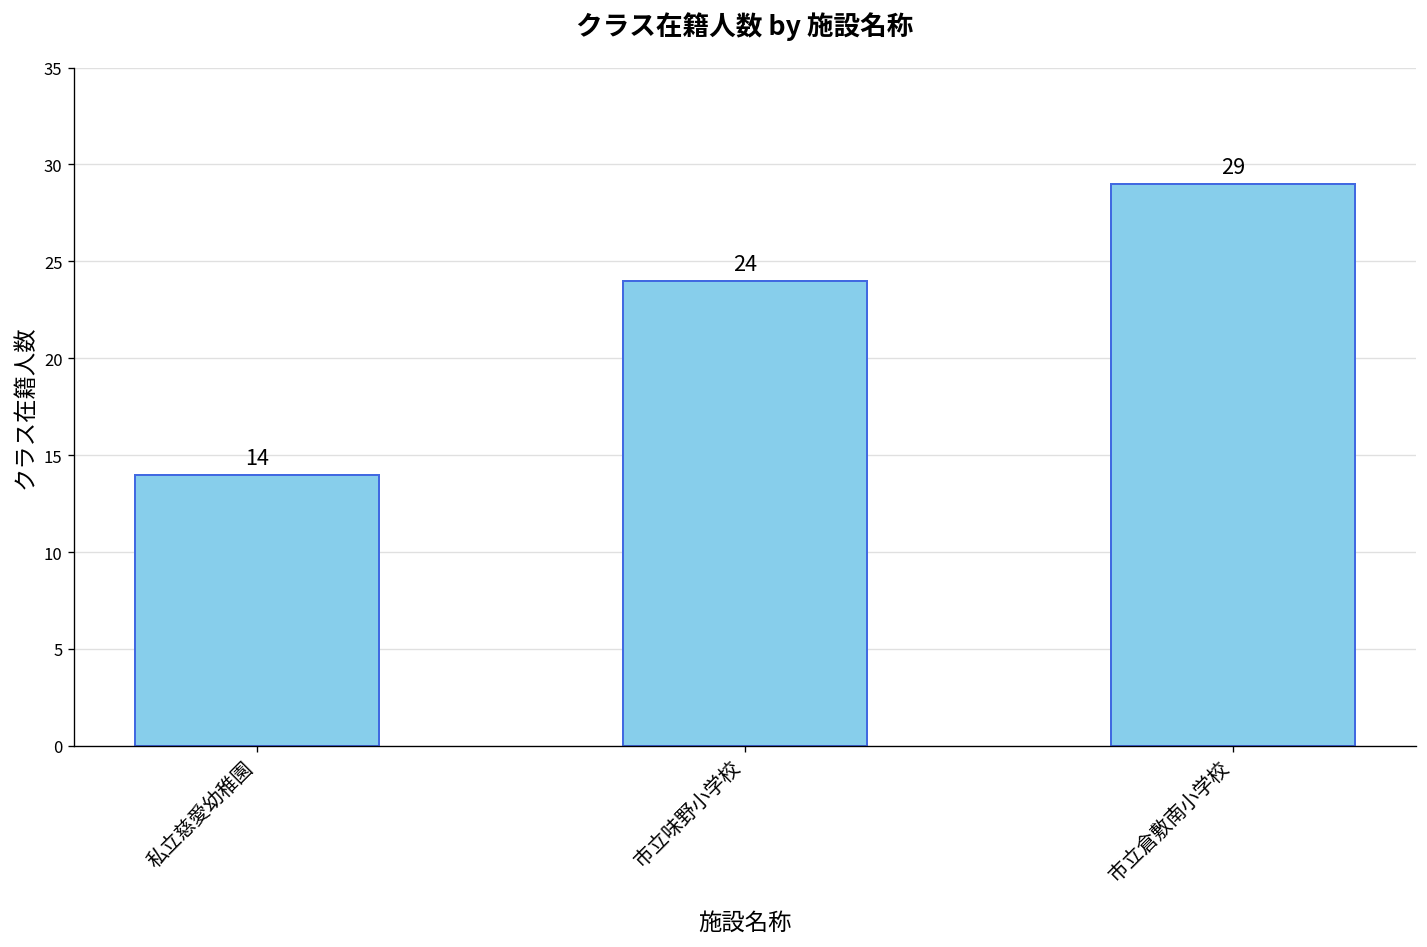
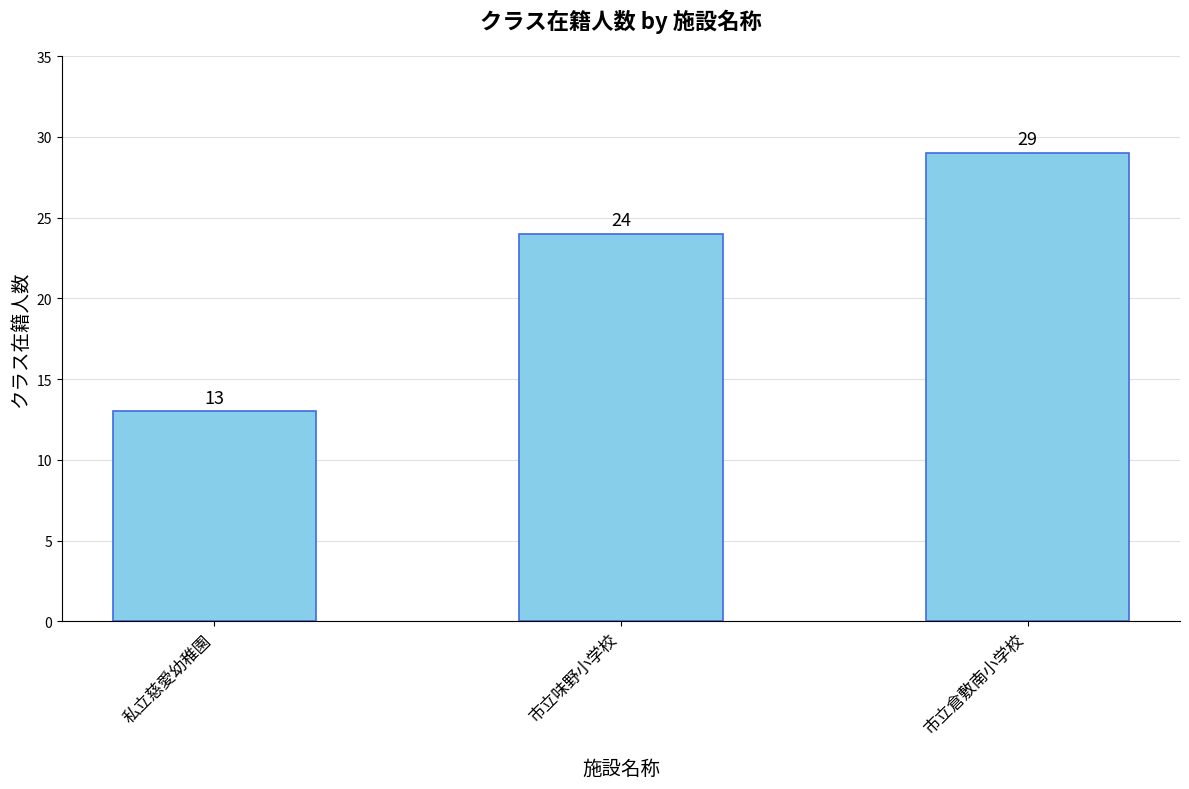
  {
-   "私立慈愛幼稚園": 14,
+   "私立慈愛幼稚園": 13,
    "市立味野小学校": 24,
    "市立倉敷南小学校": 29
  }
